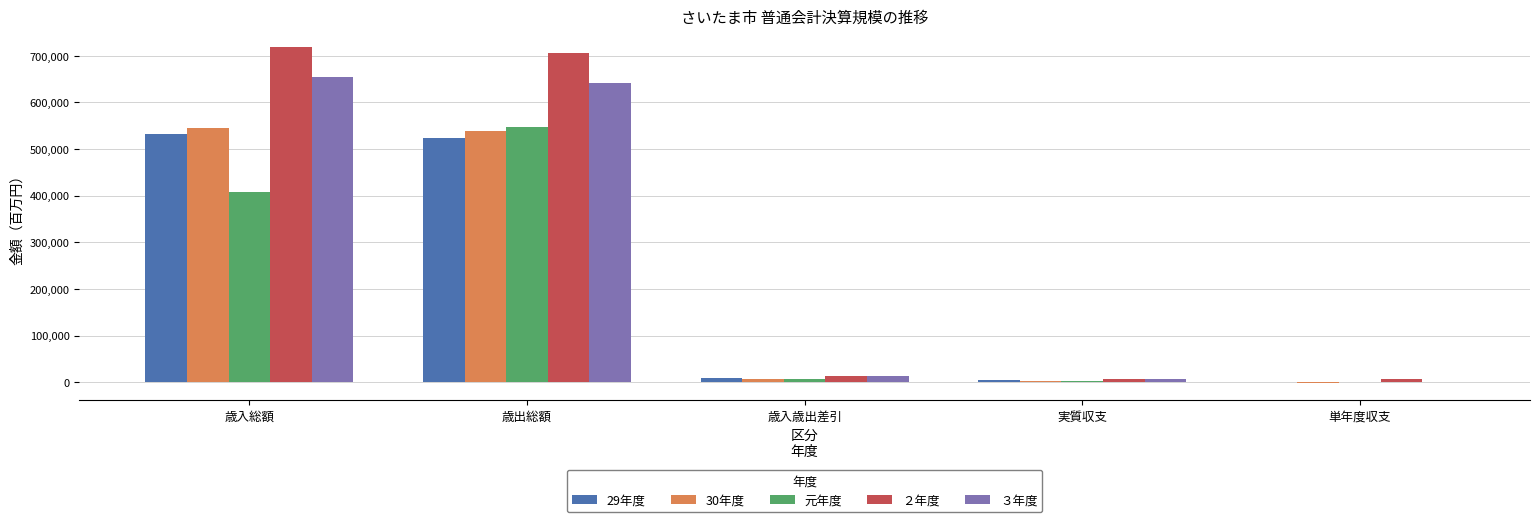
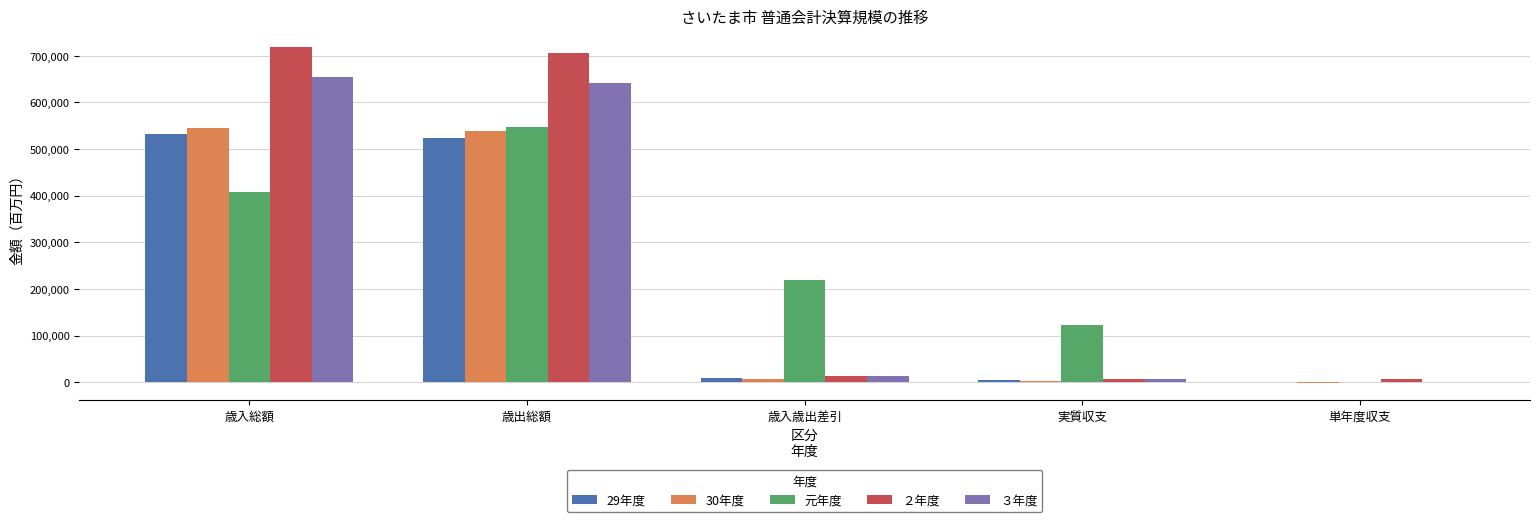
  {
    "元年度": {
      "歳入総額": "410,000",
      "歳出総額": "550,000",
-     "歳入歳出差引": "10,000",
-     "実質収支": "0"
+     "歳入歳出差引": "220,000",
+     "実質収支": "120,000"
    }
  }
